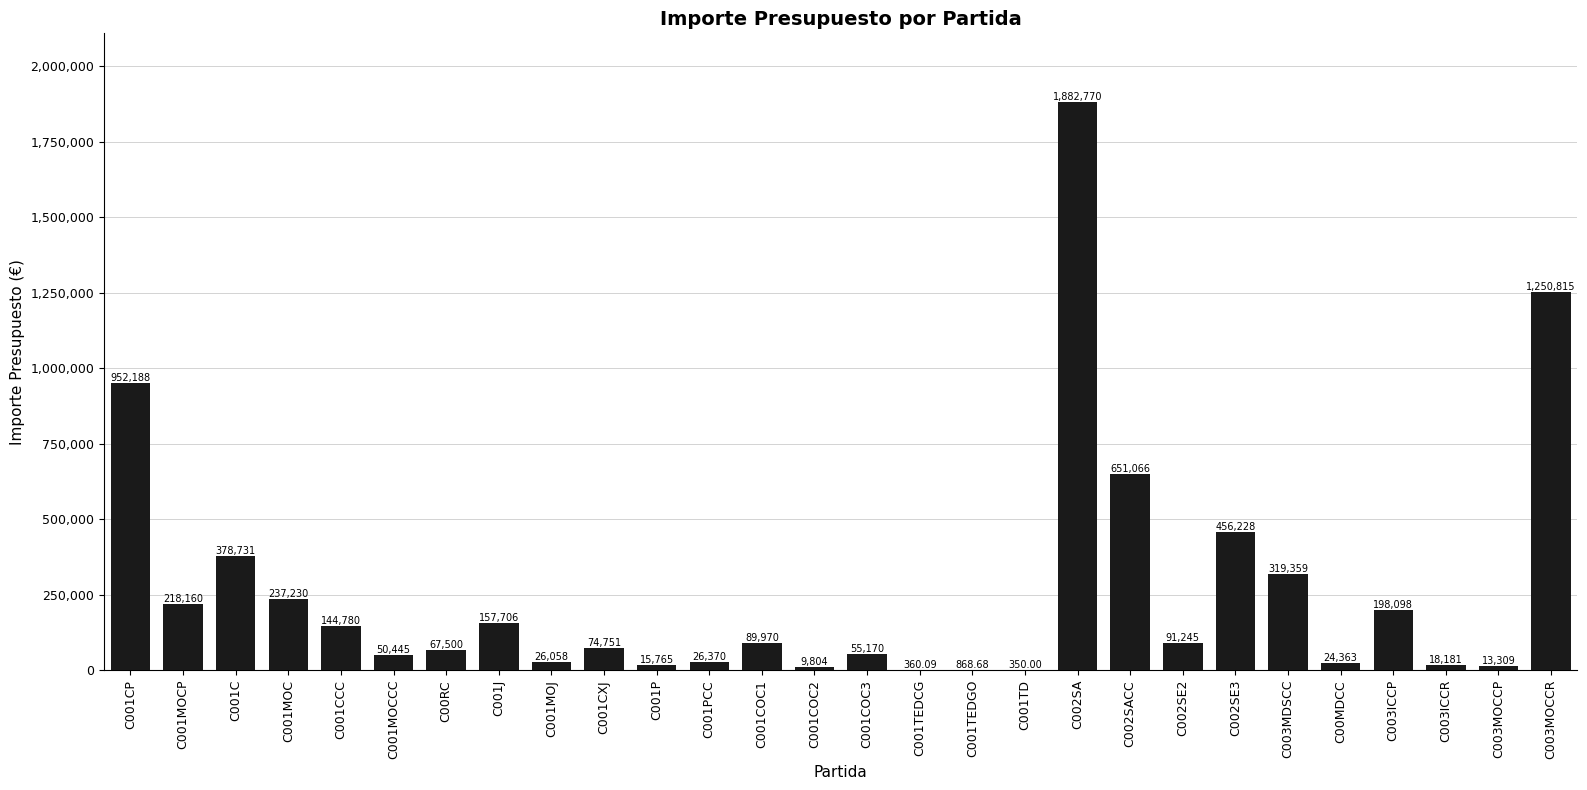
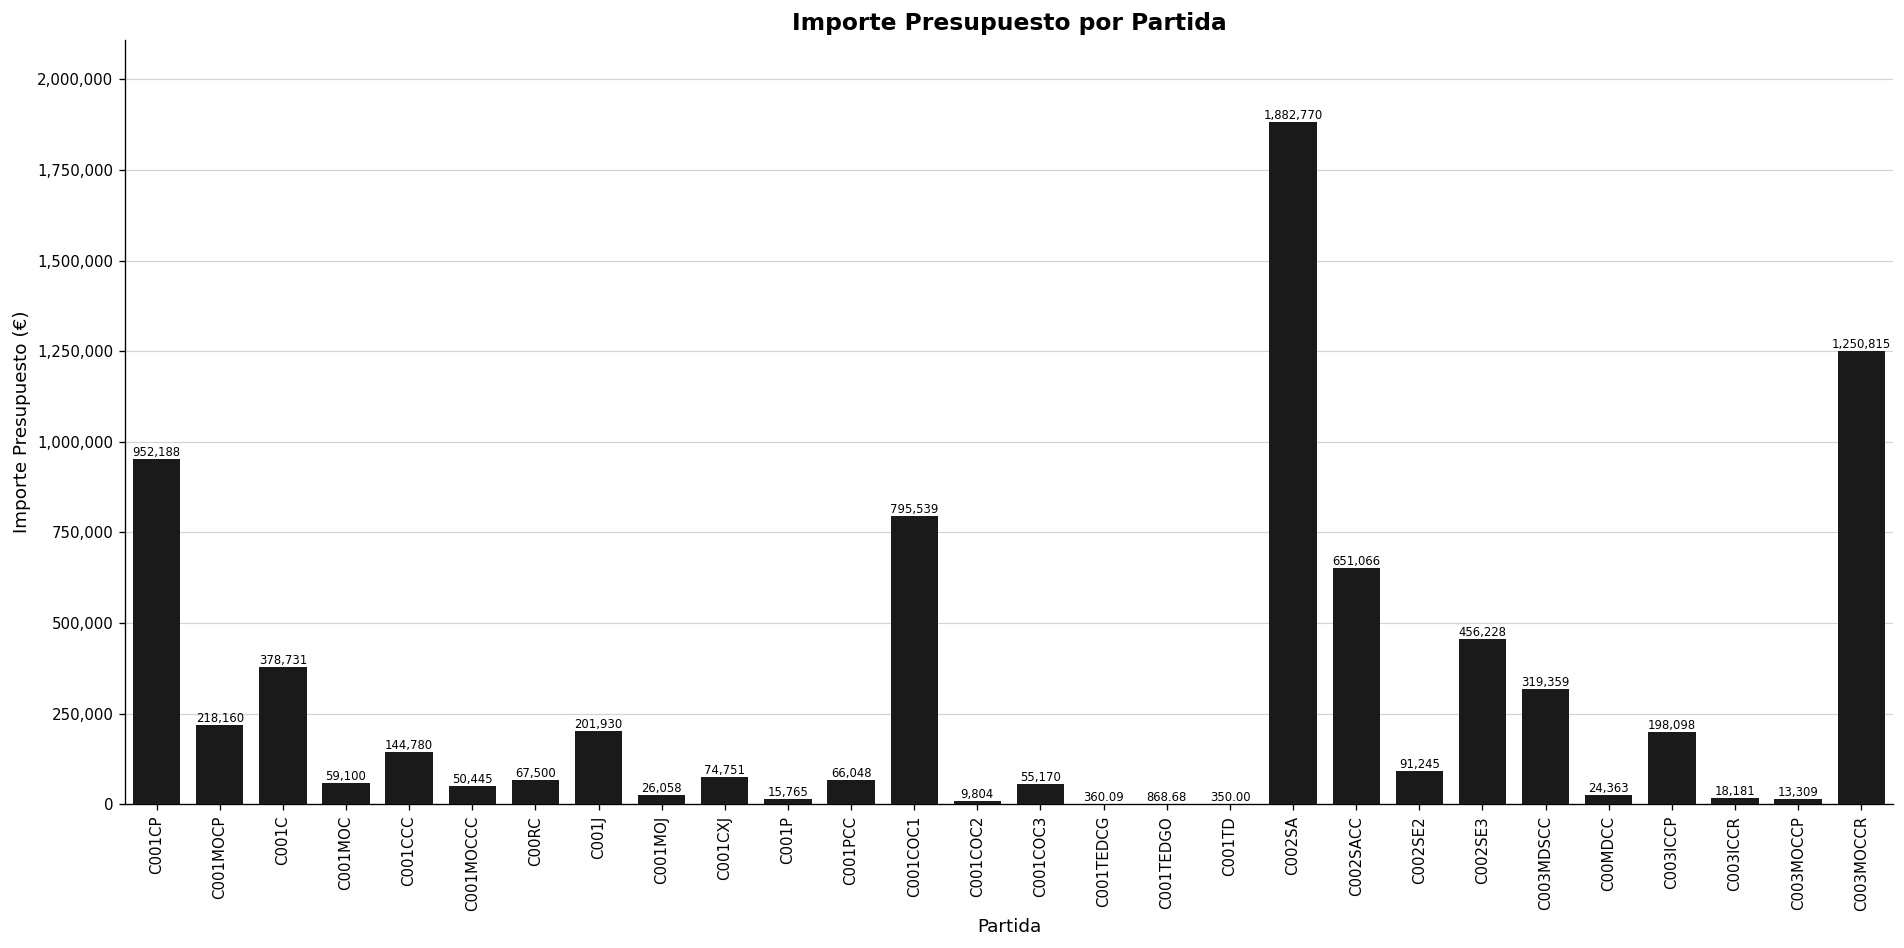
  {
    "C001CP": "952,188",
    "C001MOCP": "218,160",
    "C001C": "378,731",
-   "C001MOC": "237,230",
+   "C001MOC": "59,100",
    "C001CCC": "144,780",
    "C001MOCCC": "50,445",
    "C00RC": "67,500",
-   "C001J": "157,706",
+   "C001J": "201,930",
    "C001MOJ": "26,058",
    "C001CXJ": "74,751",
    "C001P": "15,765",
-   "C001PCC": "26,370",
-   "C001COC1": "89,970",
+   "C001PCC": "66,048",
+   "C001COC1": "795,539",
    "C001COC2": "9,804",
    "C001COC3": "55,170",
    "C001TEDCG": "360.09",
    "C001TEDGO": "868.68",
    "C001TD": "350.00",
    "C002SA": "1,882,770",
    "C002SACC": "651,066",
    "C002SE2": "91,245",
    "C002SE3": "456,228",
    "C003MDSCC": "319,359",
    "C00MDCC": "24,363",
    "C003ICCP": "198,098",
    "C003ICCR": "18,181",
    "C003MOCCP": "13,309",
    "C003MOCCR": "1,250,815"
  }
